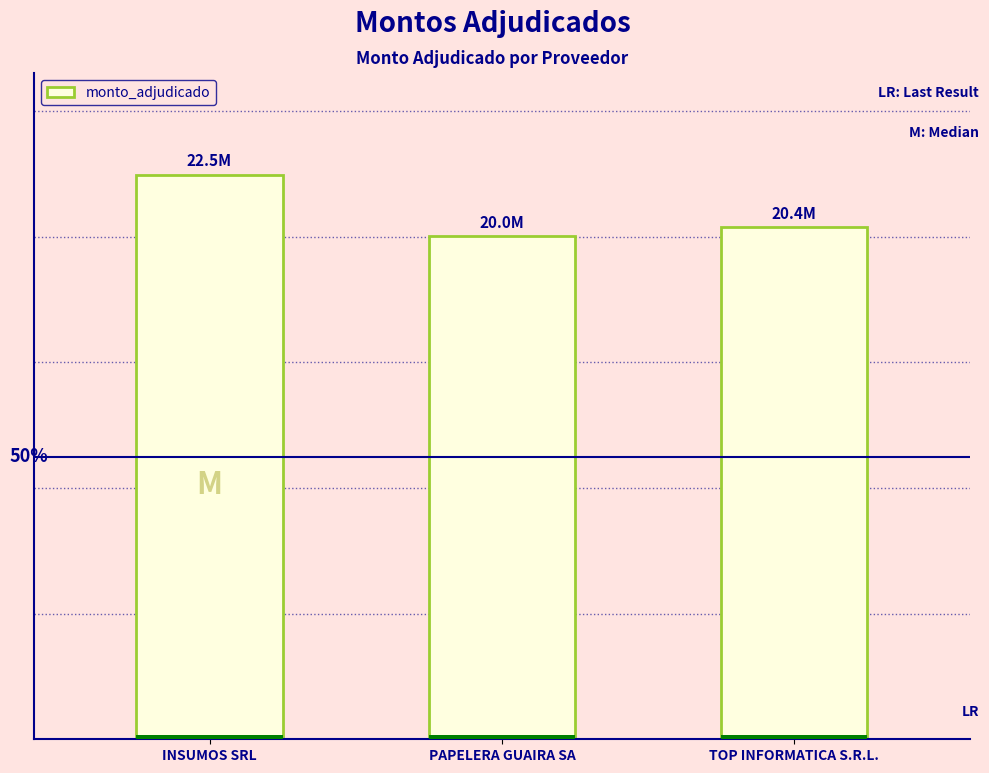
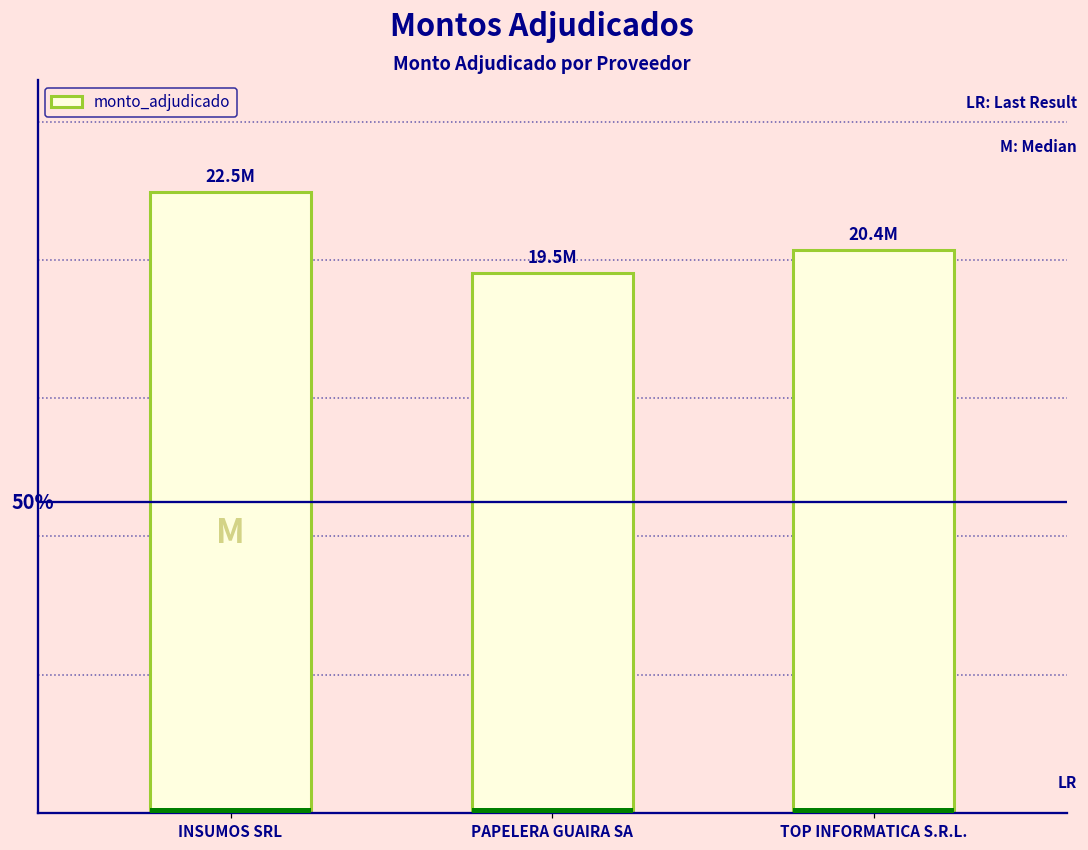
  {
    "monto_adjudicado": {
      "INSUMOS SRL": "22.5M",
-     "PAPELERA GUAIRA SA": "20.0M",
+     "PAPELERA GUAIRA SA": "19.5M",
      "TOP INFORMATICA S.R.L.": "20.4M"
    }
  }
